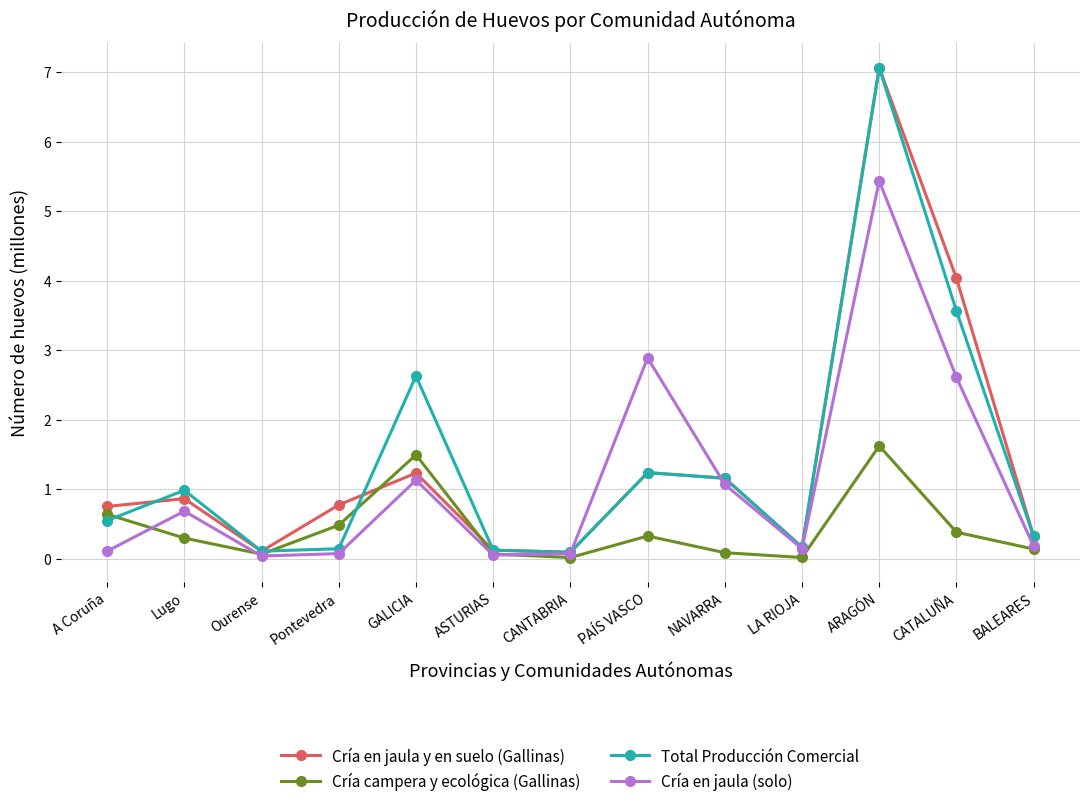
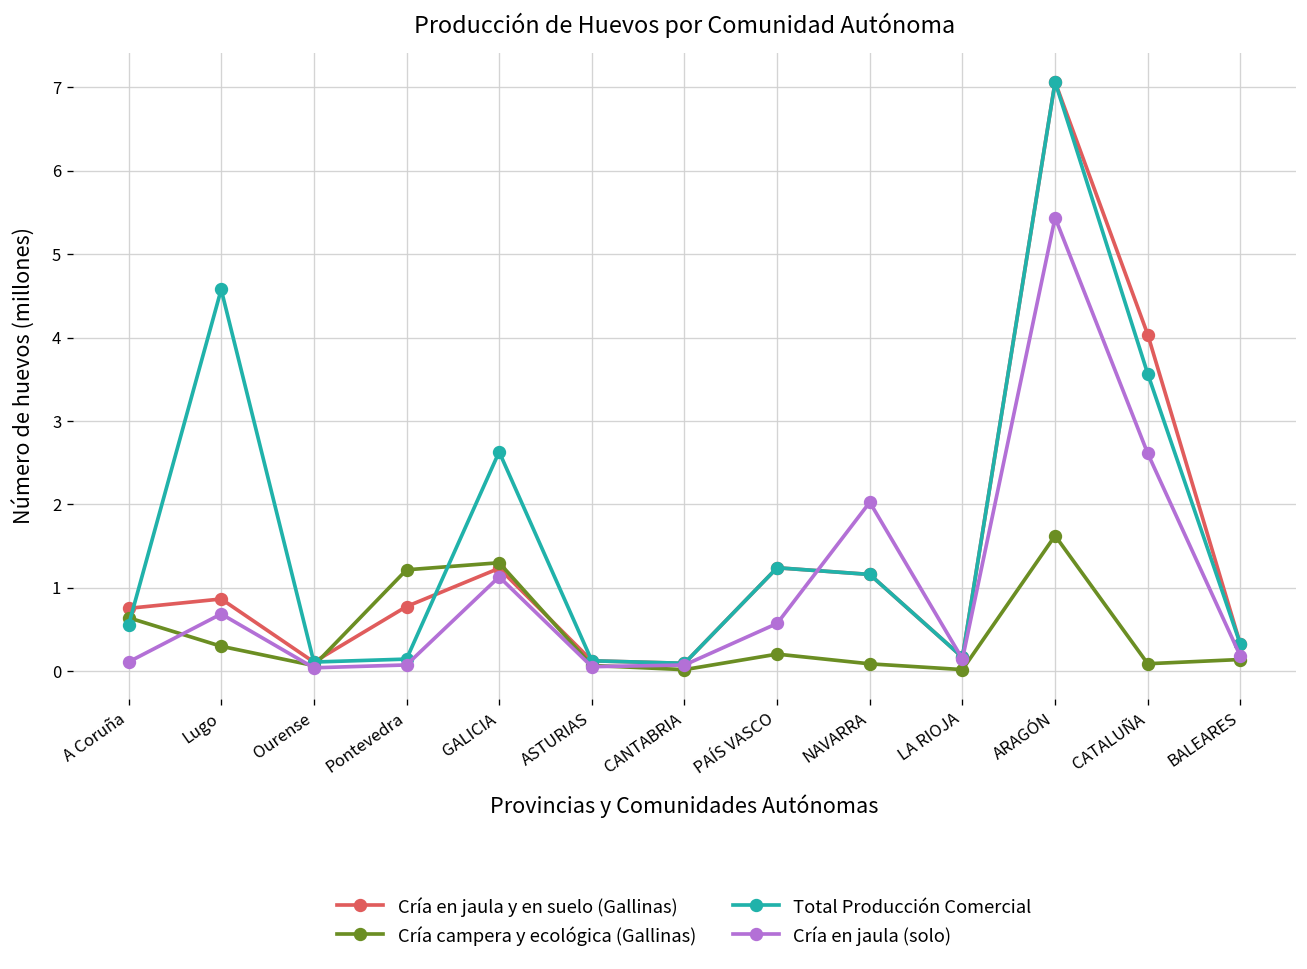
  {
    "Cría en jaula y en suelo (Gallinas)": {
      "A Coruña": 0.8,
      "Lugo": 0.9,
      "Pontevedra": 0.8,
      "GALICIA": 1.2,
      "CATALUÑA": 4.0
    },
    "Cría campera y ecológica (Gallinas)": {
      "A Coruña": 0.6,
      "Lugo": 0.3,
-     "Pontevedra": 0.5,
-     "GALICIA": 1.5,
+     "Pontevedra": 1.2,
+     "GALICIA": 1.3,
      "CANTABRIA": 0.0,
-     "PAÍS VASCO": 0.3,
+     "PAÍS VASCO": 0.2,
      "NAVARRA": 0.1,
      "LA RIOJA": 0.0,
      "ARAGÓN": 1.6,
-     "CATALUÑA": 0.4,
+     "CATALUÑA": 0.1,
      "BALEARES": 0.1
    },
    "Total Producción Comercial": {
      "A Coruña": 0.6,
-     "Lugo": 1.0,
+     "Lugo": 4.6,
      "Pontevedra": 0.1,
      "GALICIA": 2.6,
      "CATALUÑA": 3.6
    },
    "Cría en jaula (solo)": {
      "A Coruña": 0.1,
      "Lugo": 0.7,
      "Pontevedra": 0.1,
      "GALICIA": 1.1,
-     "PAÍS VASCO": 2.9,
-     "NAVARRA": 1.1,
+     "PAÍS VASCO": 0.6,
+     "NAVARRA": 2.0,
      "ARAGÓN": 5.4,
      "CATALUÑA": 2.6,
      "BALEARES": 0.2
    }
  }
